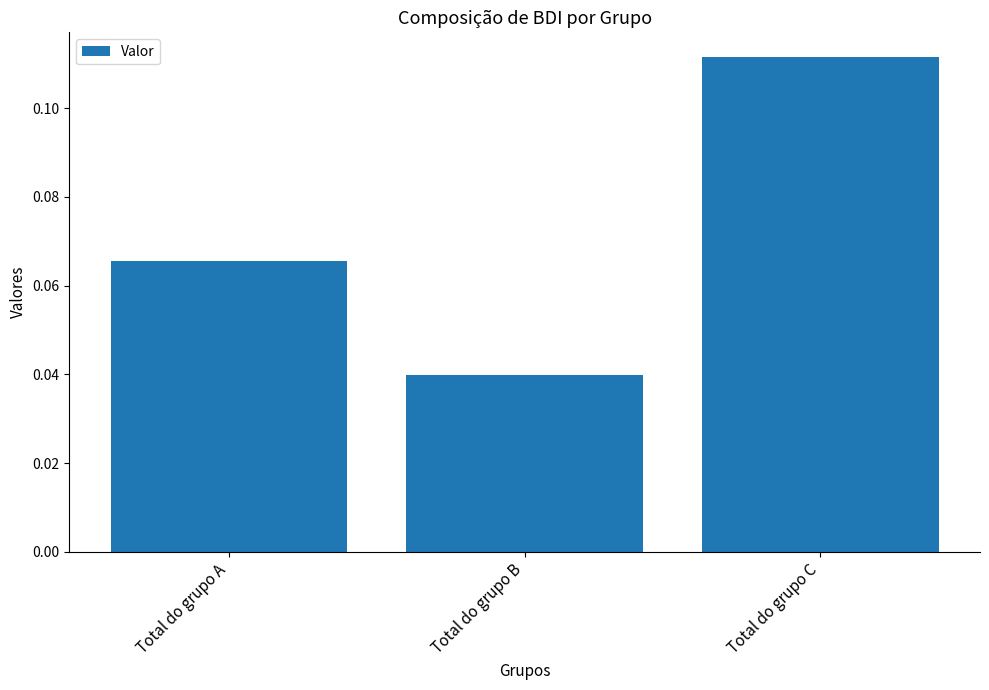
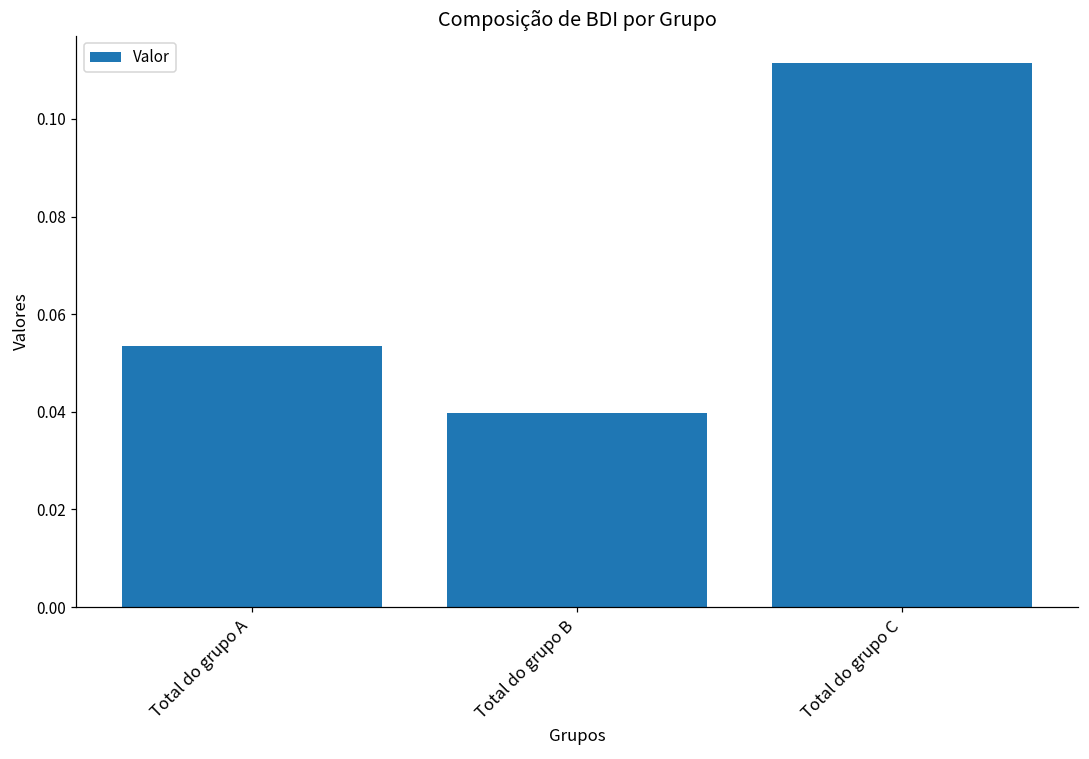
  {
-   "Total do grupo A": 0.066,
+   "Total do grupo A": 0.054,
    "Total do grupo B": 0.040,
    "Total do grupo C": 0.112
  }
